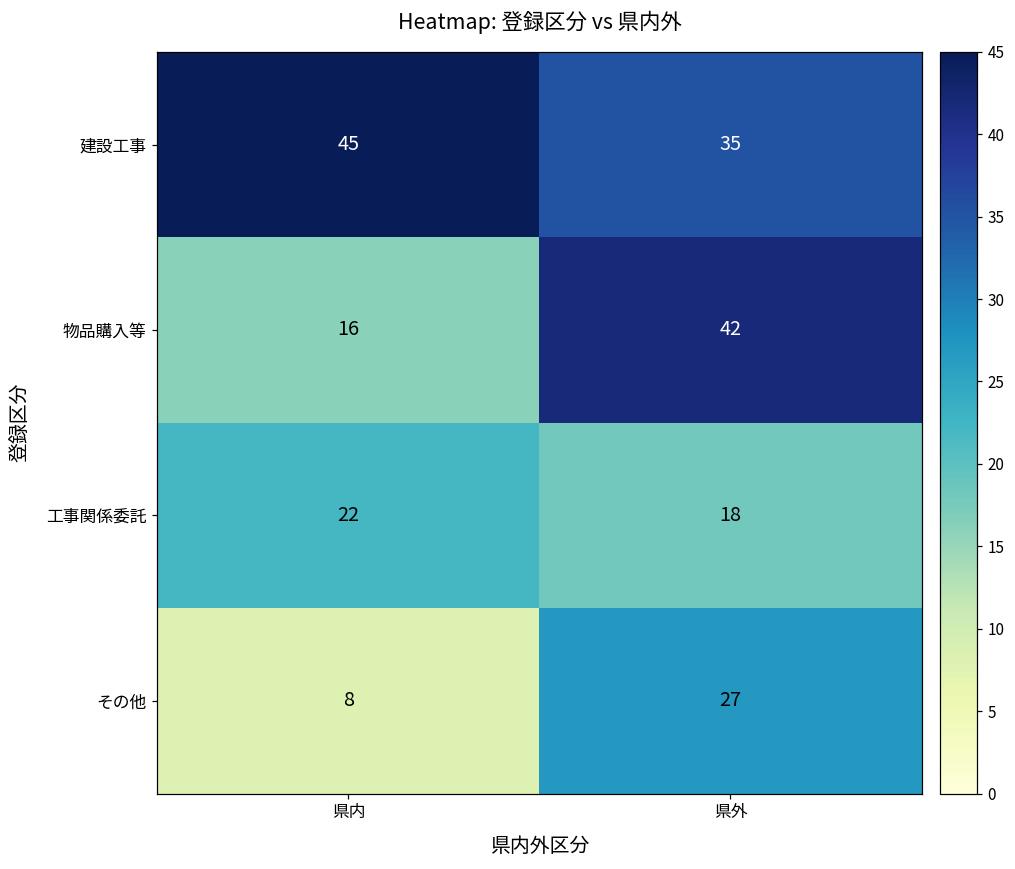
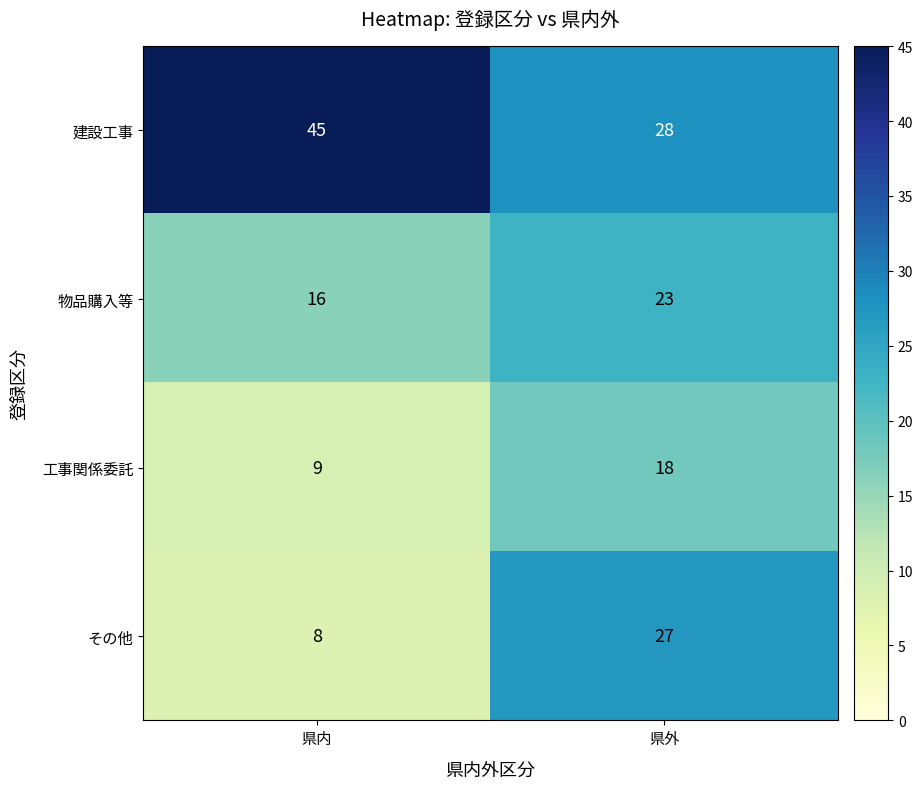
  {
    "建設工事": {
      "県内": 45,
-     "県外": 35
+     "県外": 28
    },
    "物品購入等": {
      "県内": 16,
-     "県外": 42
+     "県外": 23
    },
    "工事関係委託": {
-     "県内": 22,
+     "県内": 9,
      "県外": 18
    },
    "その他": {
      "県内": 8,
      "県外": 27
    }
  }
